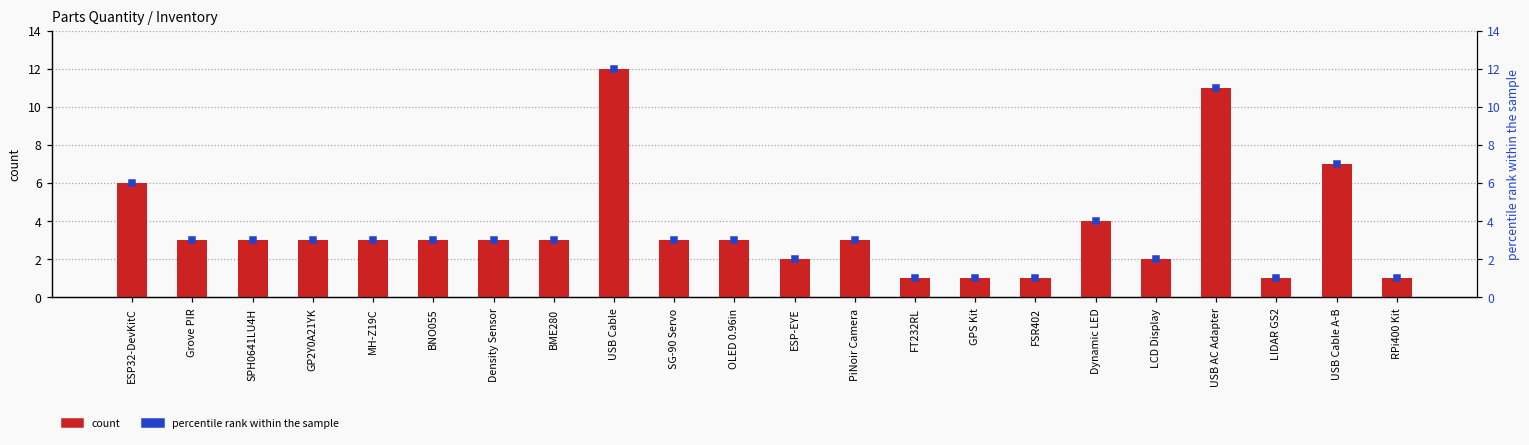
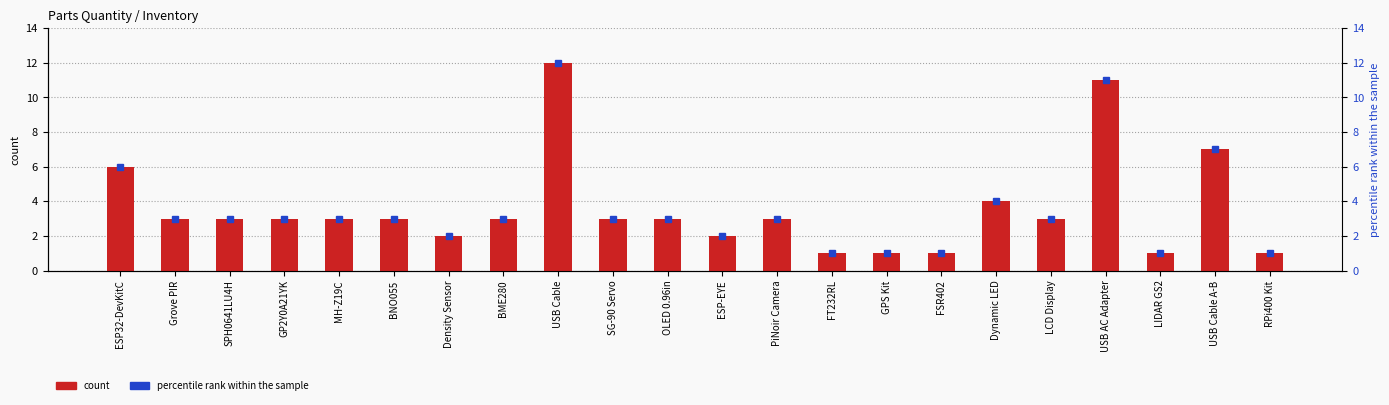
  {
    "count": {
      "ESP32-DevKitC": 6,
      "Grove PIR": 3,
      "SPH0641LU4H": 3,
      "GP2Y0A21YK": 3,
      "MH-Z19C": 3,
      "BNO055": 3,
-     "Density Sensor": 3,
+     "Density Sensor": 2,
      "BME280": 3,
      "USB Cable": 12,
      "SG-90 Servo": 3,
      "OLED 0.96in": 3,
      "ESP-EYE": 2,
      "PiNoir Camera": 3,
      "FT232RL": 1,
      "GPS Kit": 1,
      "FSR402": 1,
      "Dynamic LED": 4,
-     "LCD Display": 2,
+     "LCD Display": 3,
      "USB AC Adapter": 11,
      "LIDAR GS2": 1,
      "USB Cable A-B": 7,
      "RPi400 Kit": 1
    }
  }
